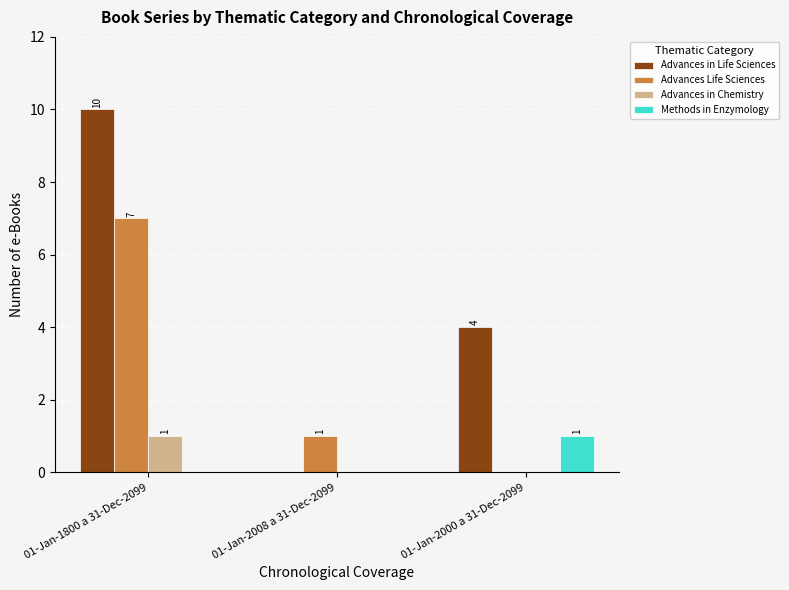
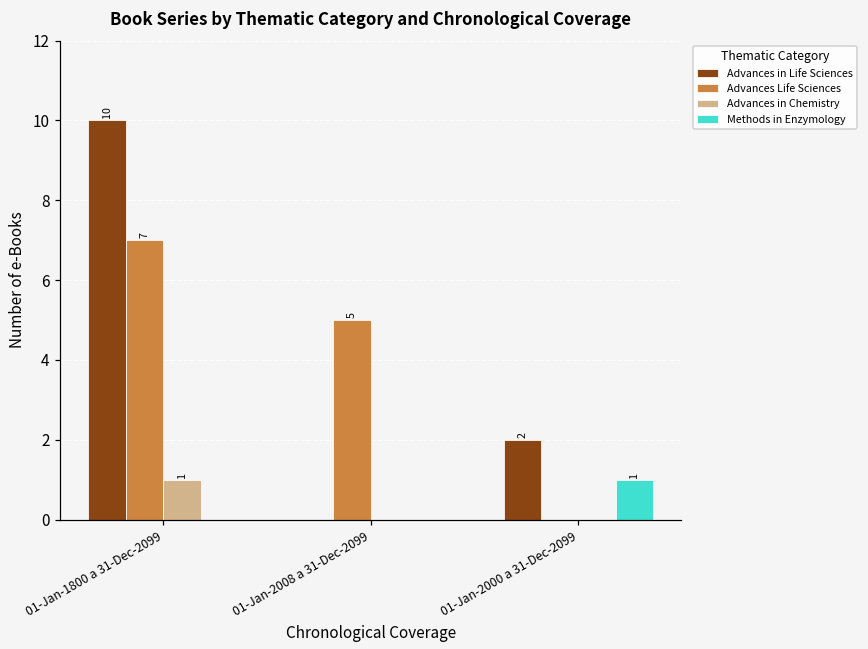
  {
    "Advances in Life Sciences": {
      "01-Jan-1800 a 31-Dec-2099": 10,
-     "01-Jan-2000 a 31-Dec-2099": 4
+     "01-Jan-2000 a 31-Dec-2099": 2
    },
    "Advances Life Sciences": {
      "01-Jan-1800 a 31-Dec-2099": 7,
-     "01-Jan-2008 a 31-Dec-2099": 1
+     "01-Jan-2008 a 31-Dec-2099": 5
    },
    "Advances in Chemistry": {
      "01-Jan-1800 a 31-Dec-2099": 1
    },
    "Methods in Enzymology": {
      "01-Jan-2000 a 31-Dec-2099": 1
    }
  }
